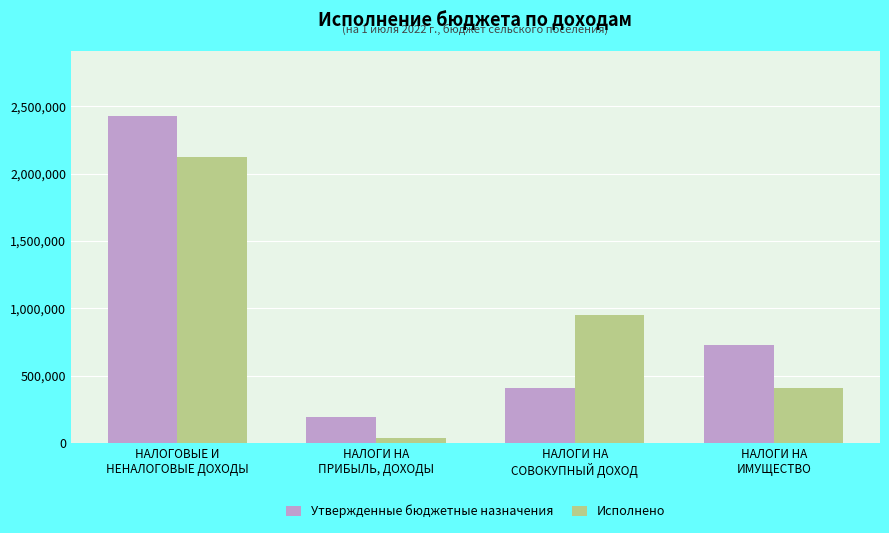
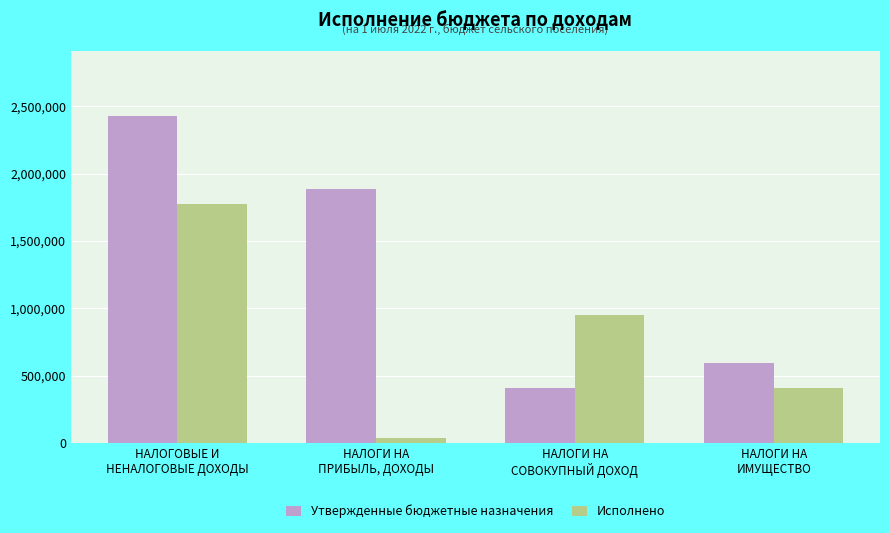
  {
    "Утвержденные бюджетные назначения": {
      "НАЛОГОВЫЕ И НЕНАЛОГОВЫЕ ДОХОДЫ": "2,430,000",
-     "НАЛОГИ НА ПРИБЫЛЬ, ДОХОДЫ": "200,000",
+     "НАЛОГИ НА ПРИБЫЛЬ, ДОХОДЫ": "1,890,000",
      "НАЛОГИ НА СОВОКУПНЫЙ ДОХОД": "410,000",
-     "НАЛОГИ НА ИМУЩЕСТВО": "730,000"
+     "НАЛОГИ НА ИМУЩЕСТВО": "590,000"
    },
    "Исполнено": {
-     "НАЛОГОВЫЕ И НЕНАЛОГОВЫЕ ДОХОДЫ": "2,120,000",
+     "НАЛОГОВЫЕ И НЕНАЛОГОВЫЕ ДОХОДЫ": "1,780,000",
      "НАЛОГИ НА ПРИБЫЛЬ, ДОХОДЫ": "40,000",
      "НАЛОГИ НА СОВОКУПНЫЙ ДОХОД": "950,000",
      "НАЛОГИ НА ИМУЩЕСТВО": "410,000"
    }
  }
